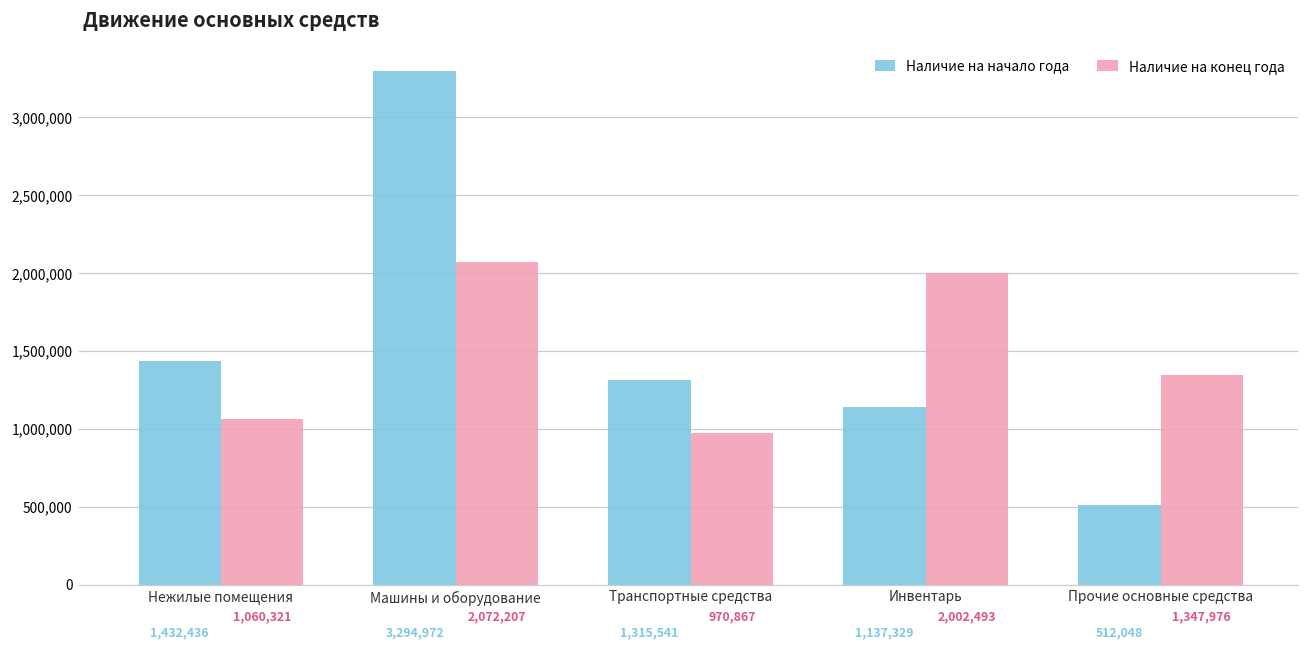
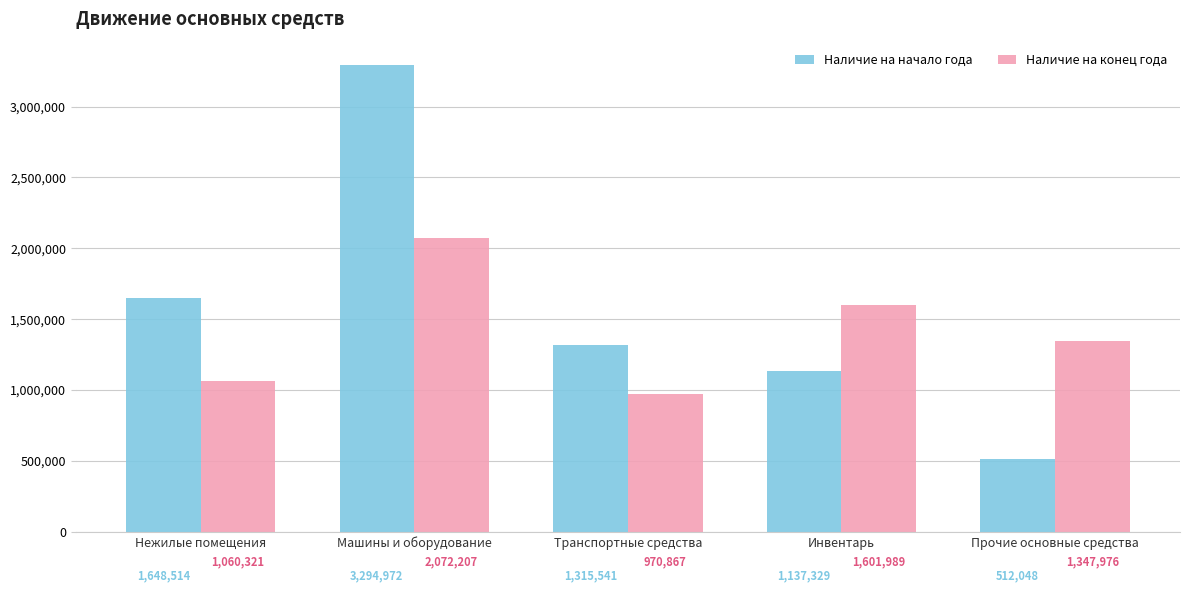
  {
    "Наличие на начало года": {
-     "Нежилые помещения": "1,432,436"
+     "Нежилые помещения": "1,648,514"
    },
    "Наличие на конец года": {
-     "Инвентарь": "2,002,493"
+     "Инвентарь": "1,601,989"
    }
  }
